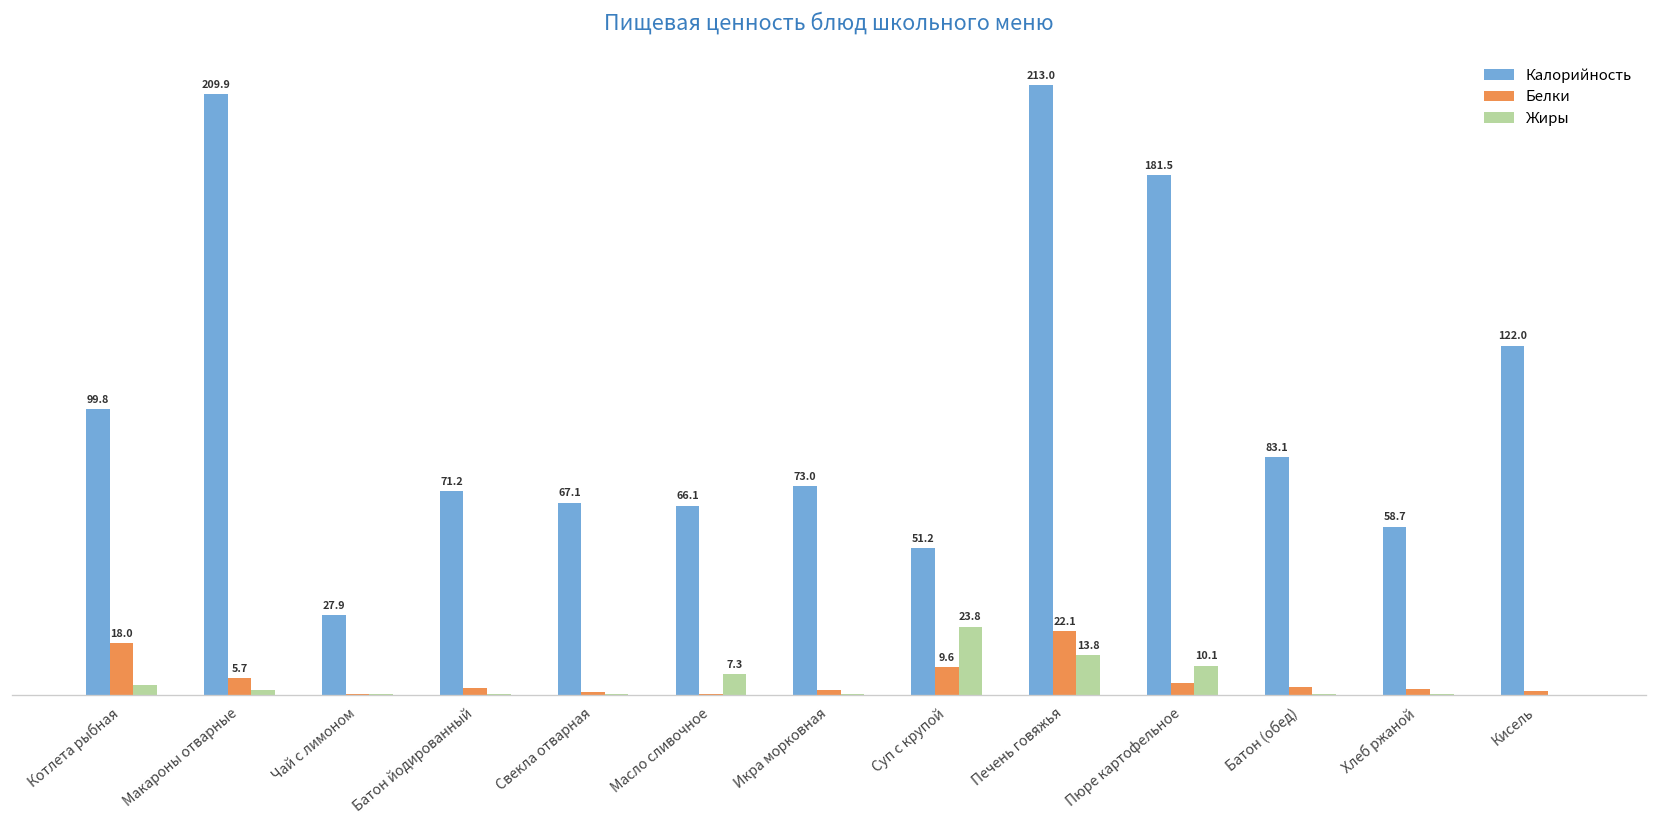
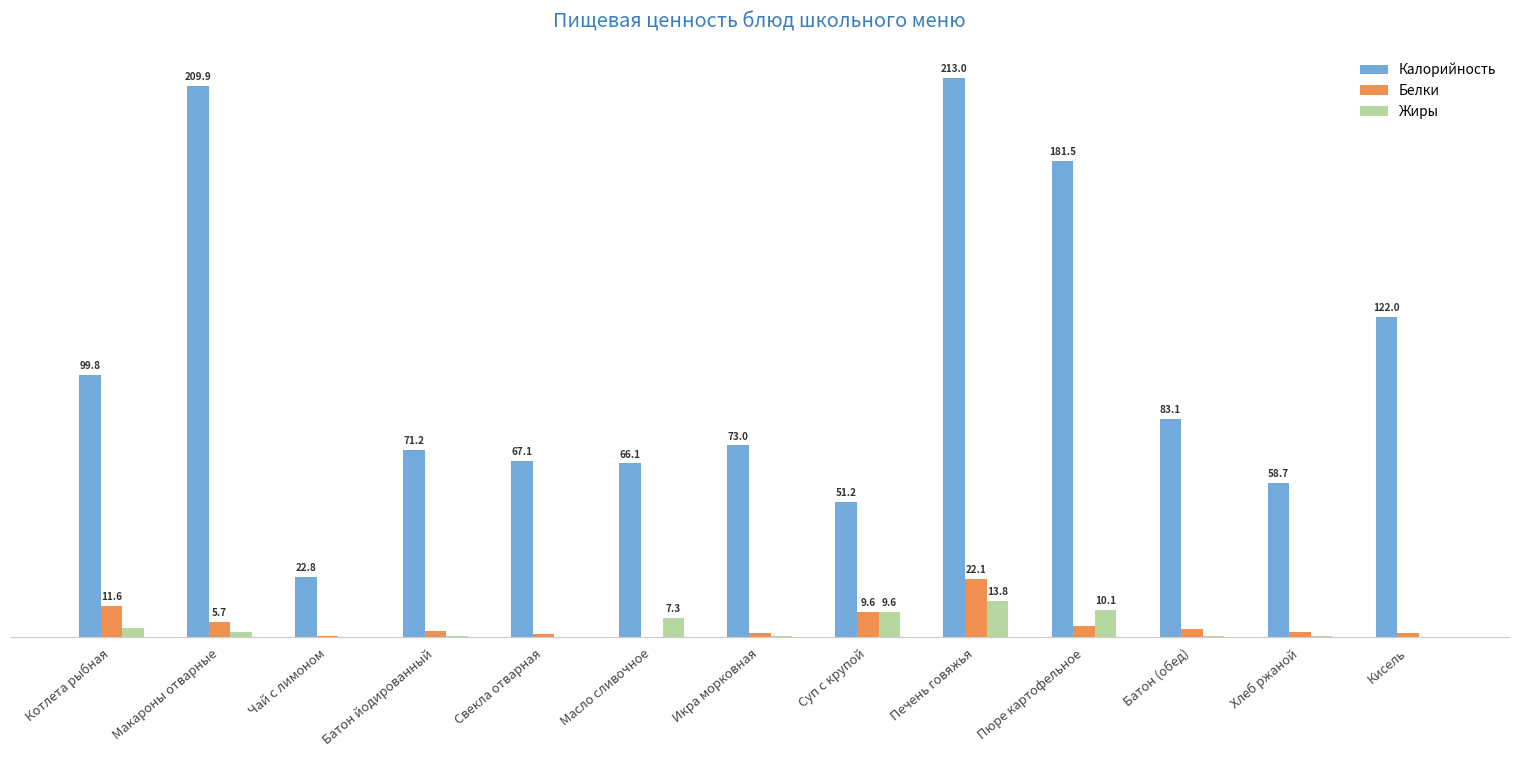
  {
    "Калорийность": {
      "Котлета рыбная": 99.8,
      "Макароны отварные": 209.9,
-     "Чай с лимоном": 27.9,
+     "Чай с лимоном": 22.8,
      "Батон йодированный": 71.2,
      "Свекла отварная": 67.1,
      "Масло сливочное": 66.1,
      "Икра морковная": 73.0,
      "Суп с крупой": 51.2,
      "Печень говяжья": 213.0,
      "Пюре картофельное": 181.5,
      "Батон (обед)": 83.1,
      "Хлеб ржаной": 58.7,
      "Кисель": 122.0
    },
    "Белки": {
-     "Котлета рыбная": 18.0,
+     "Котлета рыбная": 11.6,
      "Макароны отварные": 5.7,
      "Суп с крупой": 9.6,
      "Печень говяжья": 22.1
    },
    "Жиры": {
      "Масло сливочное": 7.3,
-     "Суп с крупой": 23.8,
+     "Суп с крупой": 9.6,
      "Печень говяжья": 13.8,
      "Пюре картофельное": 10.1
    }
  }
